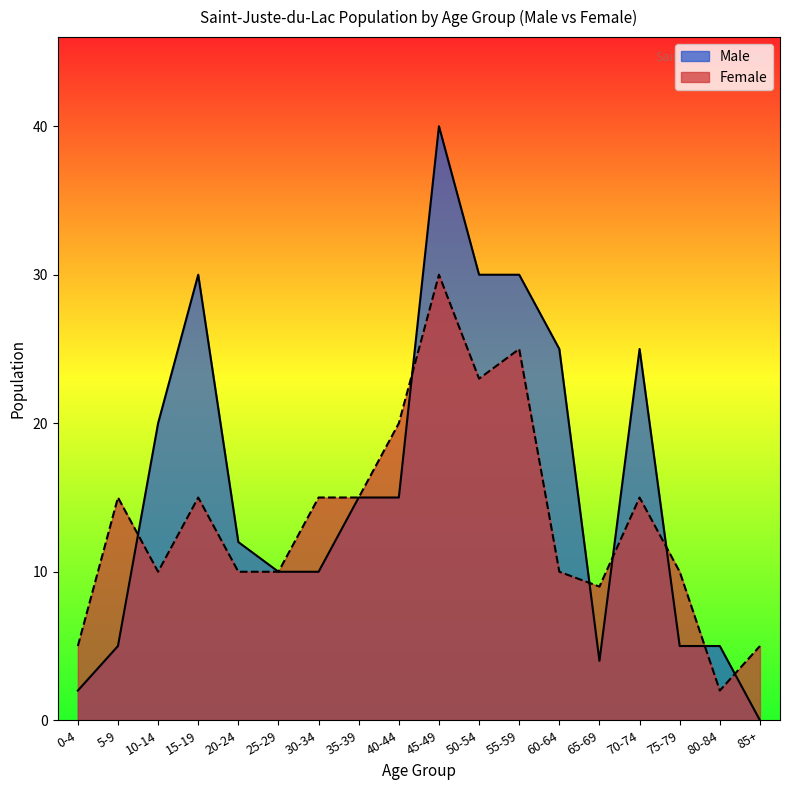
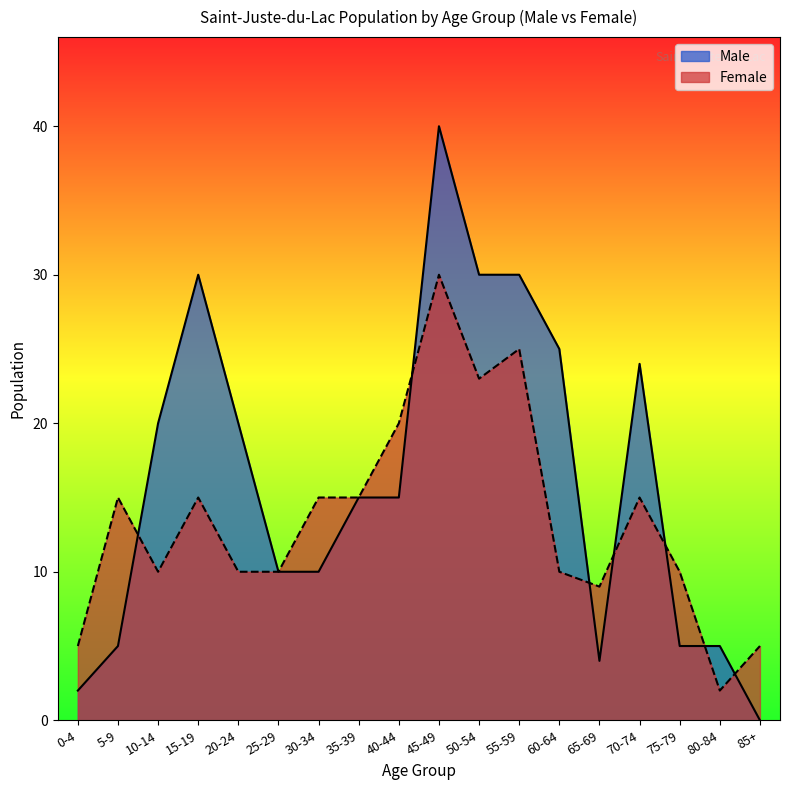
  {
    "Male": {
      "0-4": 2,
      "5-9": 5,
      "10-14": 20,
      "15-19": 30,
-     "20-24": 12,
+     "20-24": 20,
      "30-34": 10,
      "40-44": 15,
      "45-49": 40,
      "50-54": 30,
      "55-59": 30,
      "60-64": 25,
      "65-69": 4,
-     "70-74": 25,
+     "70-74": 24,
      "75-79": 5,
      "80-84": 5,
      "85+": 0
    },
    "Female": {
      "0-4": 5,
      "5-9": 15,
      "10-14": 10,
      "15-19": 15,
      "20-24": 10,
      "30-34": 15,
      "40-44": 20,
      "45-49": 30,
      "50-54": 23,
      "55-59": 25,
      "60-64": 10,
      "65-69": 9,
      "70-74": 15,
      "75-79": 10,
      "80-84": 2,
      "85+": 5
    }
  }
